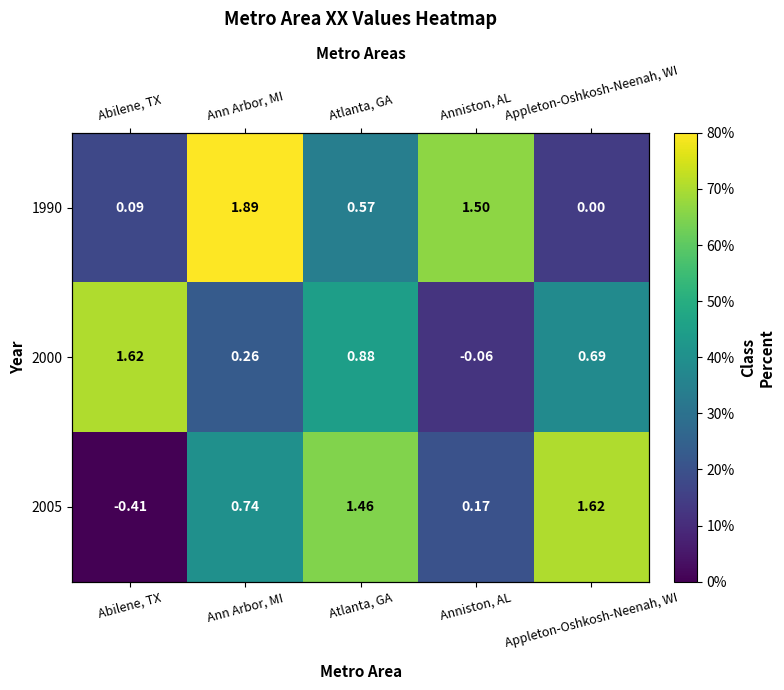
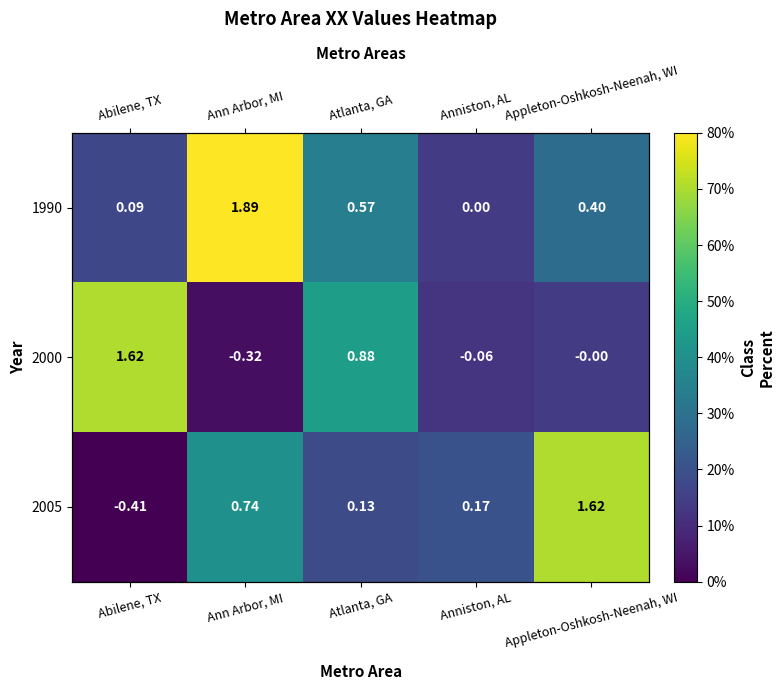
  {
    "1990": {
      "Abilene, TX": 0.09,
      "Ann Arbor, MI": 1.89,
      "Atlanta, GA": 0.57,
-     "Anniston, AL": 1.50,
-     "Appleton-Oshkosh-Neenah, WI": 0.00
+     "Anniston, AL": 0.00,
+     "Appleton-Oshkosh-Neenah, WI": 0.40
    },
    "2000": {
      "Abilene, TX": 1.62,
-     "Ann Arbor, MI": 0.26,
+     "Ann Arbor, MI": -0.32,
      "Atlanta, GA": 0.88,
      "Anniston, AL": -0.06,
-     "Appleton-Oshkosh-Neenah, WI": 0.69
+     "Appleton-Oshkosh-Neenah, WI": -0.00
    },
    "2005": {
      "Abilene, TX": -0.41,
      "Ann Arbor, MI": 0.74,
-     "Atlanta, GA": 1.46,
+     "Atlanta, GA": 0.13,
      "Anniston, AL": 0.17,
      "Appleton-Oshkosh-Neenah, WI": 1.62
    }
  }
